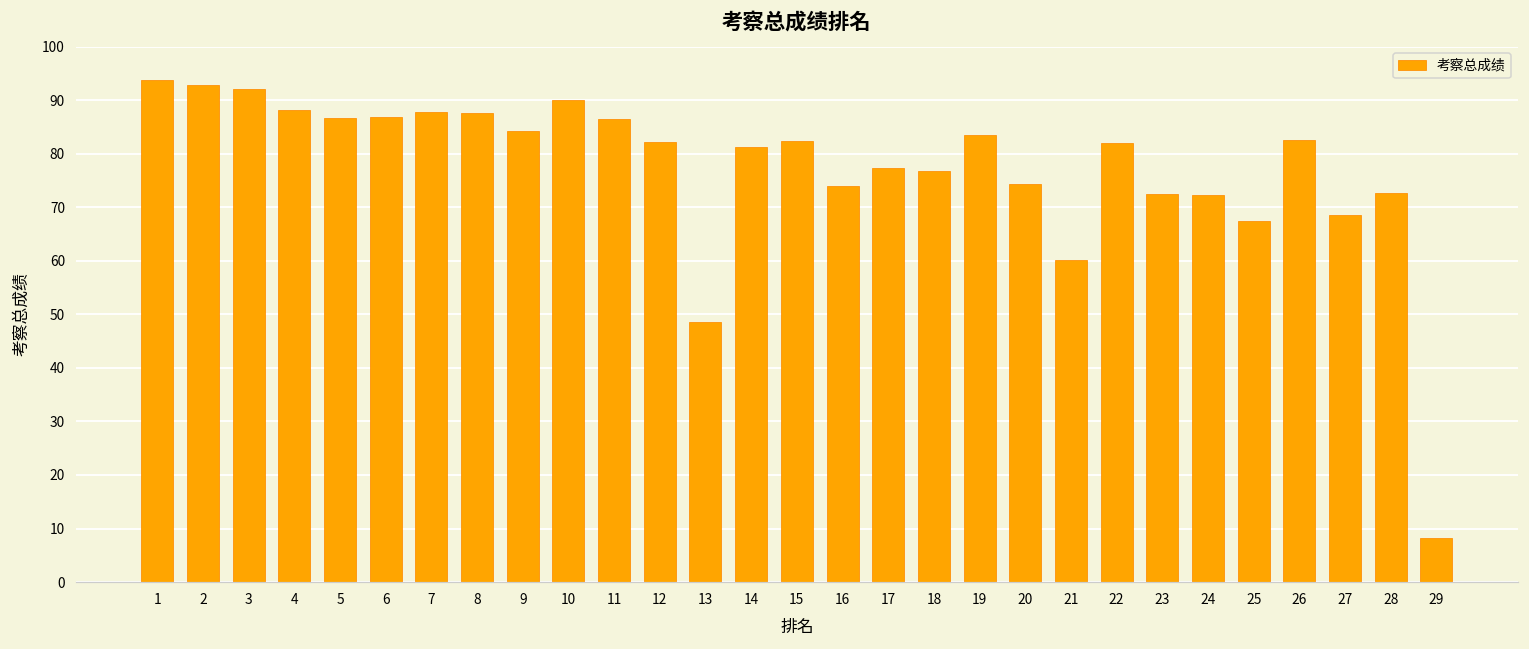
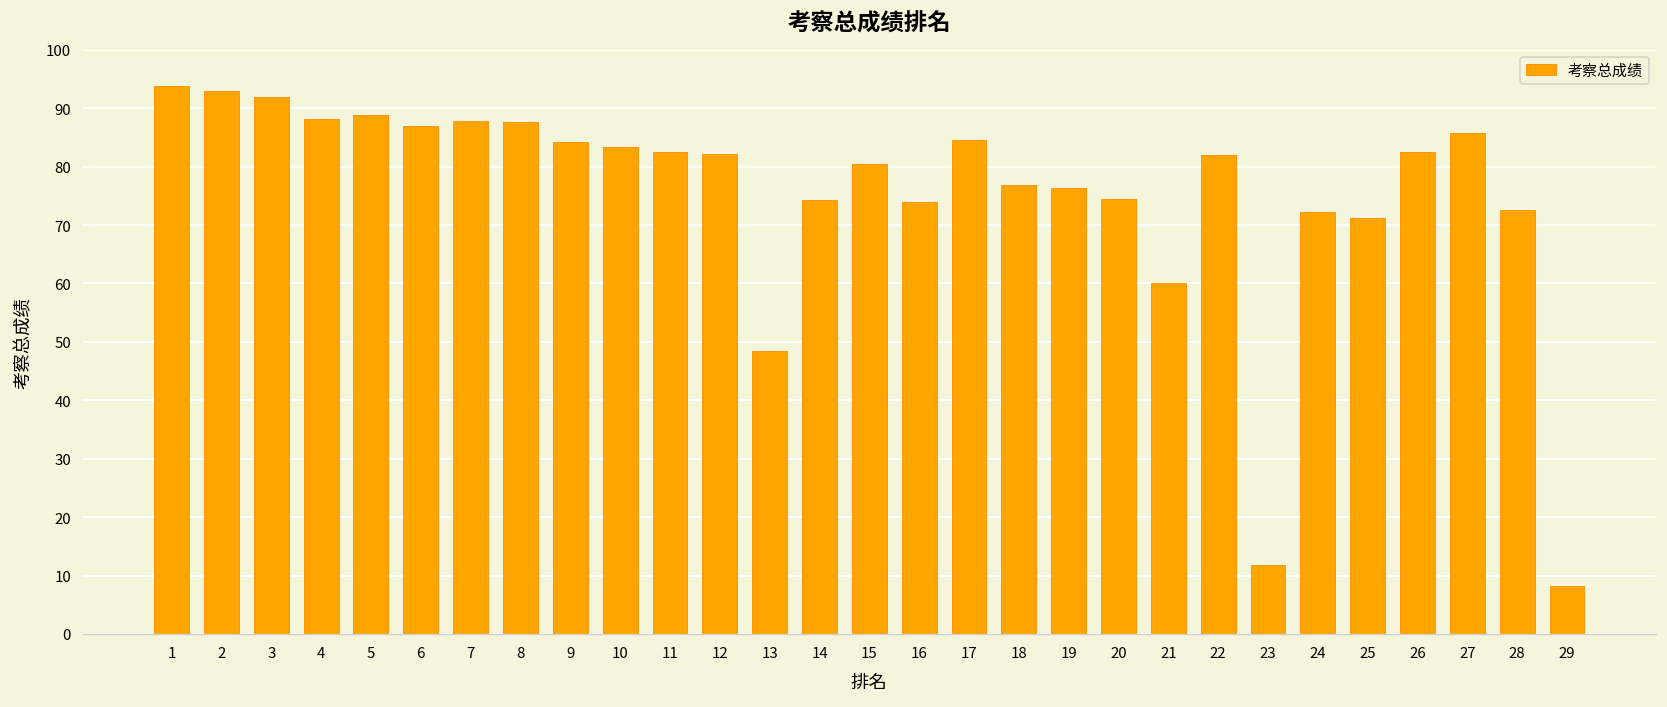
  {
    "1": 94,
    "2": 93,
    "3": 92,
    "4": 88,
-   "5": 87,
+   "5": 89,
    "6": 87,
    "7": 88,
    "8": 88,
    "9": 84,
-   "10": 90,
-   "11": 87,
+   "10": 83,
+   "11": 83,
    "12": 82,
    "13": 49,
-   "14": 81,
-   "15": 82,
+   "14": 74,
+   "15": 81,
    "16": 74,
-   "17": 77,
+   "17": 85,
    "18": 77,
-   "19": 83,
+   "19": 76,
    "20": 74,
    "21": 60,
    "22": 82,
-   "23": 72,
+   "23": 12,
    "24": 72,
-   "25": 68,
+   "25": 71,
    "26": 83,
-   "27": 69,
+   "27": 86,
    "28": 73,
    "29": 8
  }
